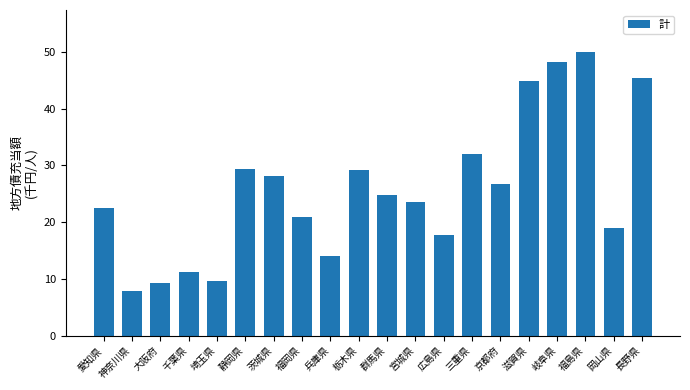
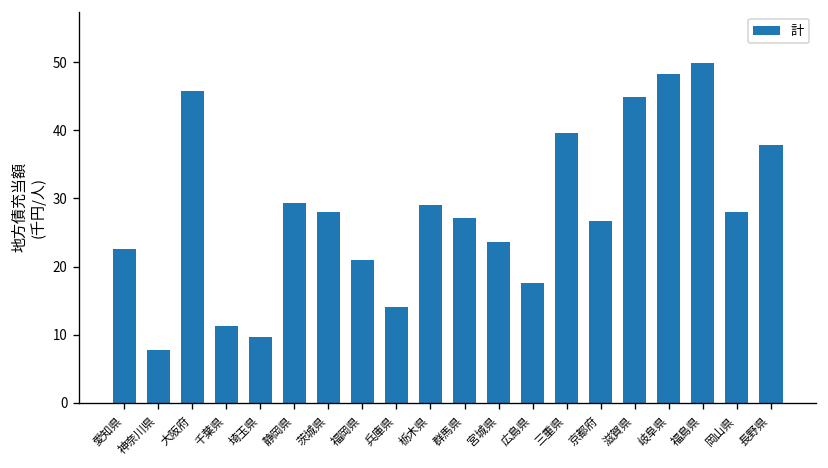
  {
    "愛知県": 23,
    "神奈川県": 8,
-   "大阪府": 9,
+   "大阪府": 46,
    "千葉県": 11,
    "埼玉県": 10,
    "静岡県": 29,
    "茨城県": 28,
    "福岡県": 21,
    "兵庫県": 14,
    "栃木県": 29,
-   "群馬県": 25,
+   "群馬県": 27,
    "宮城県": 24,
    "広島県": 18,
-   "三重県": 32,
+   "三重県": 40,
    "京都府": 27,
    "滋賀県": 45,
    "岐阜県": 48,
    "福島県": 50,
-   "岡山県": 19,
-   "長野県": 45
+   "岡山県": 28,
+   "長野県": 38
  }
